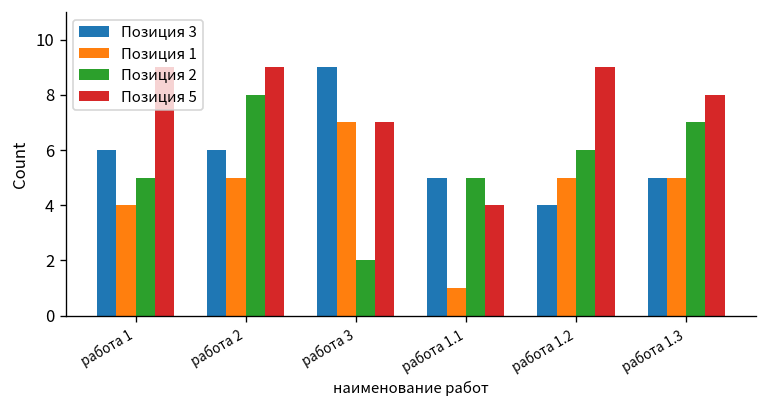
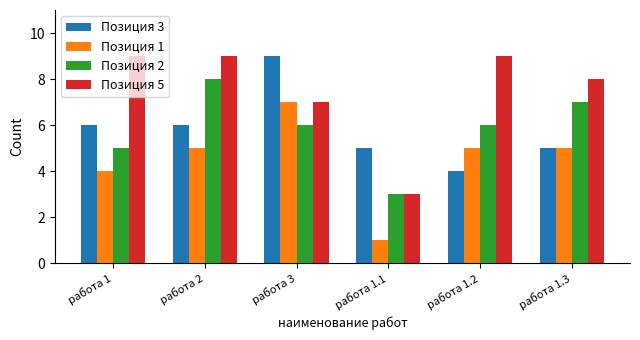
  {
    "Позиция 3": {
      "работа 1": 6,
      "работа 2": 6,
      "работа 3": 9,
      "работа 1.1": 5,
      "работа 1.2": 4,
      "работа 1.3": 5
    },
    "Позиция 1": {
      "работа 1": 4,
      "работа 2": 5,
      "работа 3": 7,
      "работа 1.1": 1,
      "работа 1.2": 5,
      "работа 1.3": 5
    },
    "Позиция 2": {
      "работа 1": 5,
      "работа 2": 8,
-     "работа 3": 2,
-     "работа 1.1": 5,
+     "работа 3": 6,
+     "работа 1.1": 3,
      "работа 1.2": 6,
      "работа 1.3": 7
    },
    "Позиция 5": {
      "работа 2": 9,
      "работа 3": 7,
-     "работа 1.1": 4,
+     "работа 1.1": 3,
      "работа 1.2": 9,
      "работа 1.3": 8
    }
  }
